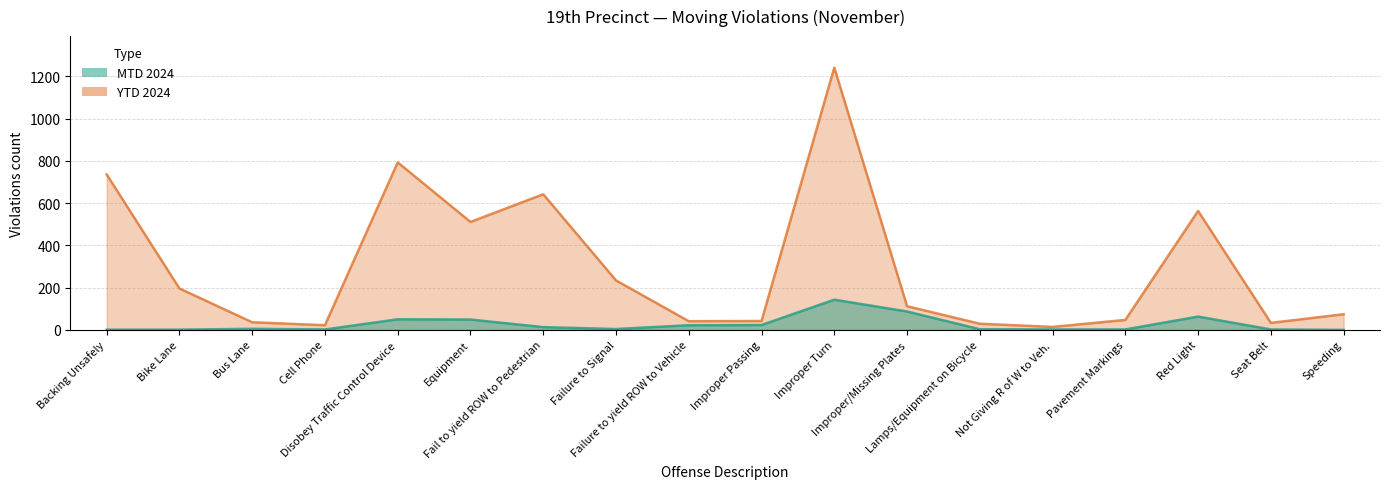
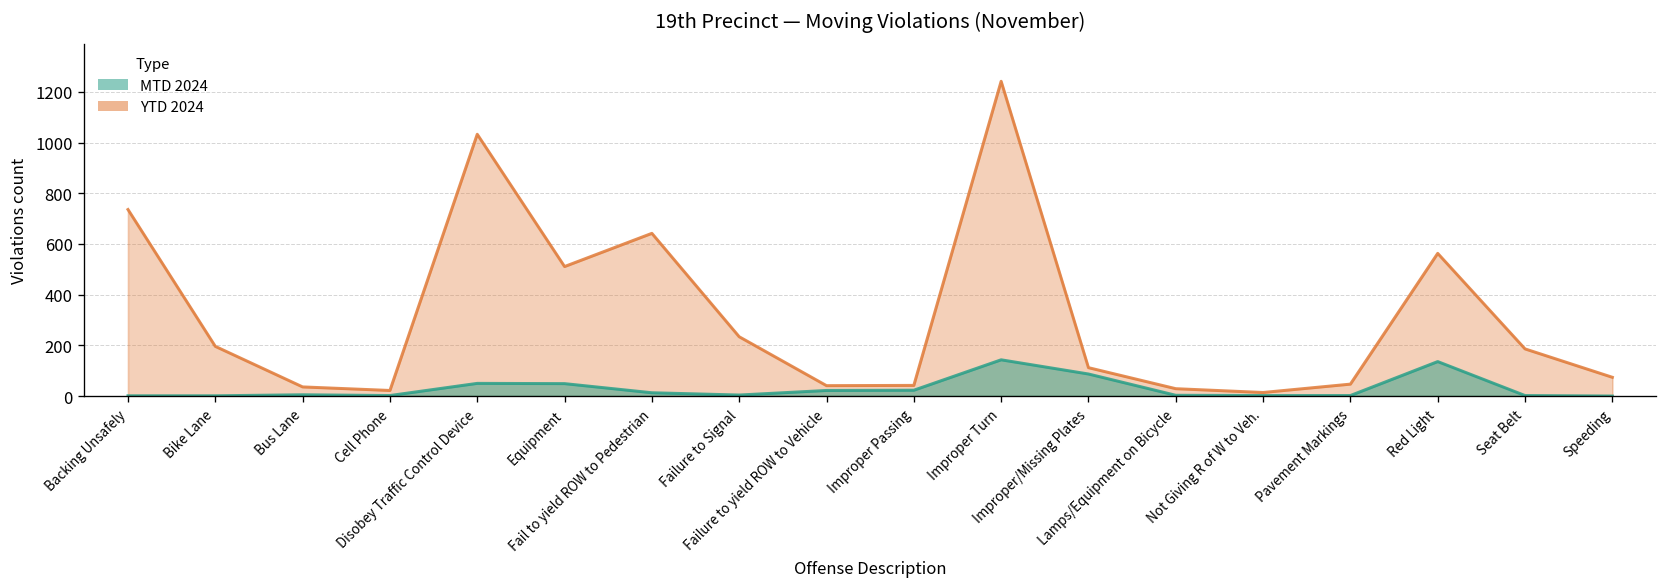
  {
    "YTD 2024": {
      "Backing Unsafely": 740,
      "Bike Lane": 200,
      "Bus Lane": 40,
      "Cell Phone": 20,
-     "Disobey Traffic Control Device": 790,
+     "Disobey Traffic Control Device": 1030,
      "Equipment": 510,
      "Fail to yield ROW to Pedestrian": 640,
      "Failure to Signal": 230,
      "Failure to yield ROW to Vehicle": 40,
      "Improper Passing": 40,
      "Improper Turn": 1240,
      "Improper/Missing Plates": 110,
      "Lamps/Equipment on Bicycle": 30,
      "Pavement Markings": 50,
      "Red Light": 560,
-     "Seat Belt": 30,
+     "Seat Belt": 190,
      "Speeding": 70
    },
    "MTD 2024": {
      "Backing Unsafely": 0,
      "Bike Lane": 0,
      "Bus Lane": 10,
      "Cell Phone": 0,
      "Disobey Traffic Control Device": 50,
      "Equipment": 50,
      "Fail to yield ROW to Pedestrian": 10,
      "Failure to Signal": 0,
      "Failure to yield ROW to Vehicle": 20,
      "Improper Passing": 20,
      "Improper Turn": 140,
      "Improper/Missing Plates": 90,
      "Lamps/Equipment on Bicycle": 0,
      "Pavement Markings": 0,
-     "Red Light": 60,
+     "Red Light": 140,
      "Seat Belt": 0,
      "Speeding": 0
    }
  }
